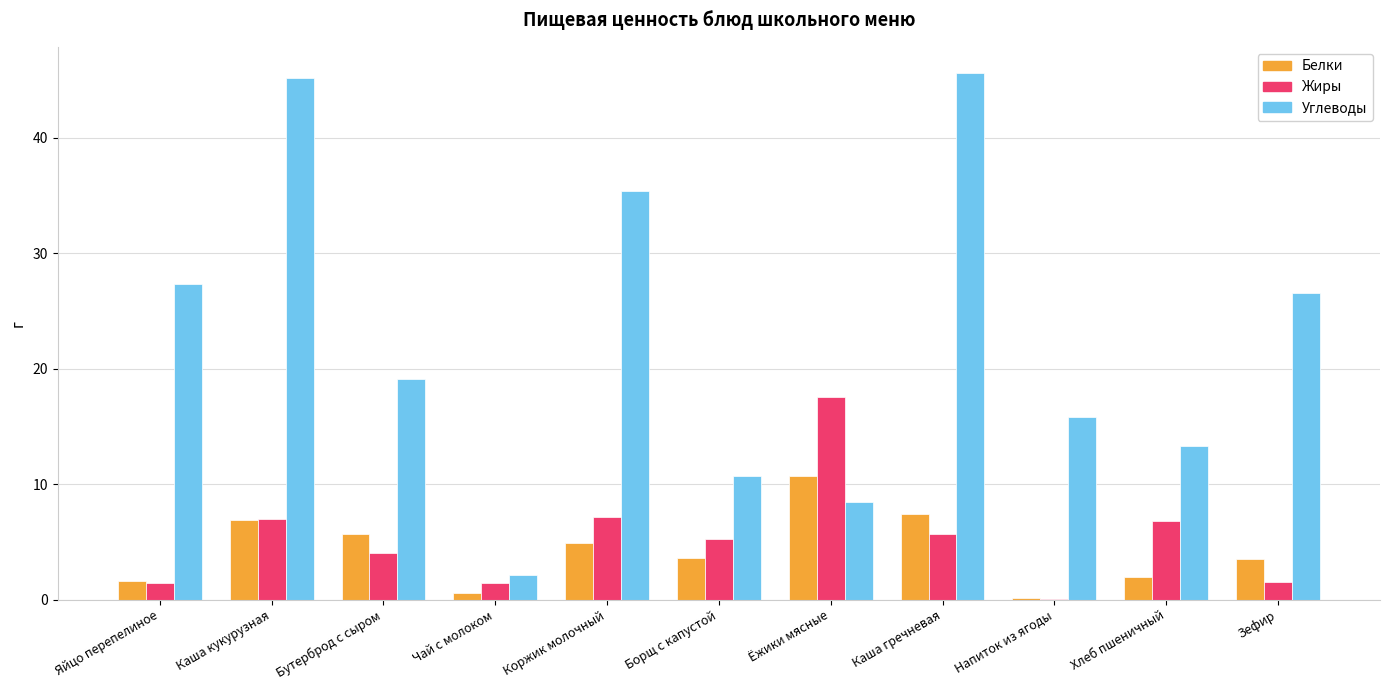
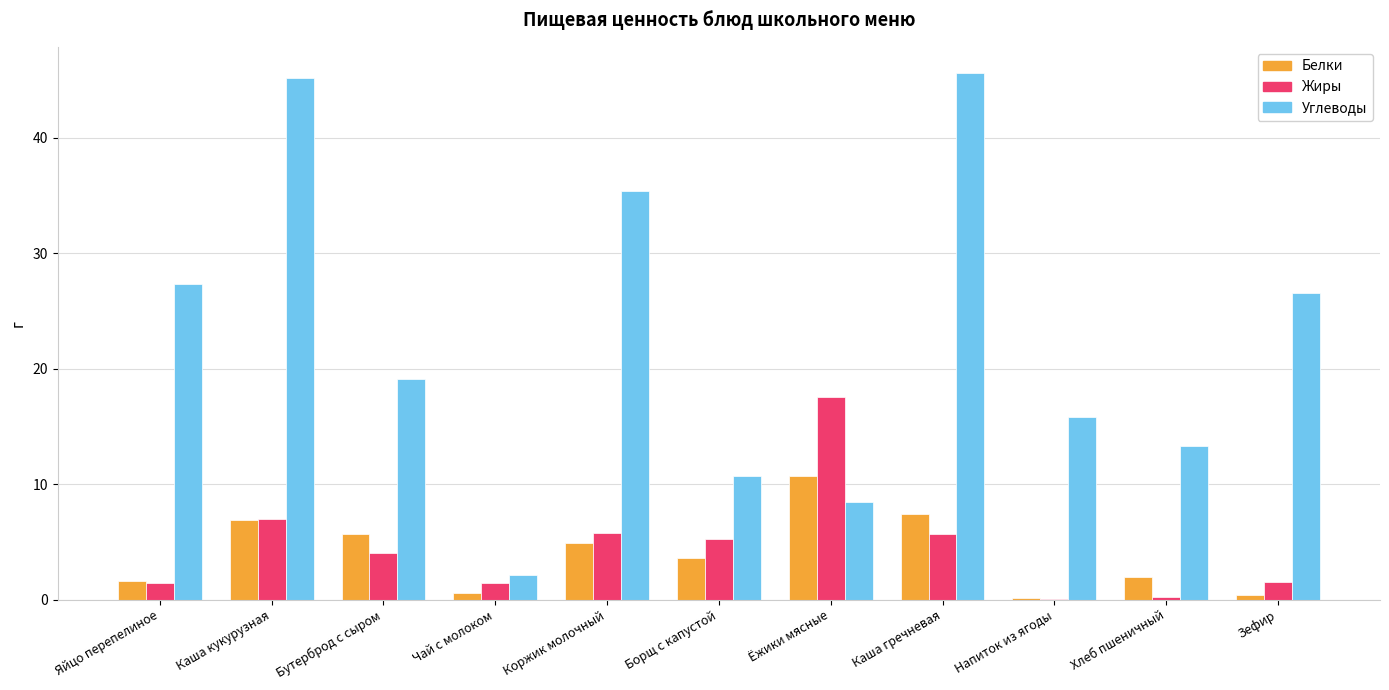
  {
    "Белки": {
      "Яйцо перепелиное": 1.6,
      "Каша кукурузная": 6.9,
      "Бутерброд с сыром": 5.7,
      "Чай с молоком": 0.6,
      "Коржик молочный": 4.9,
      "Борщ с капустой": 3.6,
      "Ёжики мясные": 10.7,
      "Каша гречневая": 7.4,
      "Хлеб пшеничный": 2.0,
-     "Зефир": 3.5
+     "Зефир": 0.4
    },
    "Жиры": {
      "Яйцо перепелиное": 1.5,
      "Каша кукурузная": 7.0,
      "Бутерброд с сыром": 4.1,
      "Чай с молоком": 1.4,
-     "Коржик молочный": 7.1,
+     "Коржик молочный": 5.8,
      "Борщ с капустой": 5.3,
      "Ёжики мясные": 17.6,
      "Каша гречневая": 5.7,
-     "Хлеб пшеничный": 6.8,
+     "Хлеб пшеничный": 0.3,
      "Зефир": 1.6
    },
    "Углеводы": {
      "Яйцо перепелиное": 27.3,
      "Каша кукурузная": 45.2,
      "Бутерброд с сыром": 19.1,
      "Чай с молоком": 2.1,
      "Коржик молочный": 35.4,
      "Борщ с капустой": 10.7,
      "Ёжики мясные": 8.4,
      "Каша гречневая": 45.6,
      "Напиток из ягоды": 15.8,
      "Хлеб пшеничный": 13.3,
      "Зефир": 26.5
    }
  }
